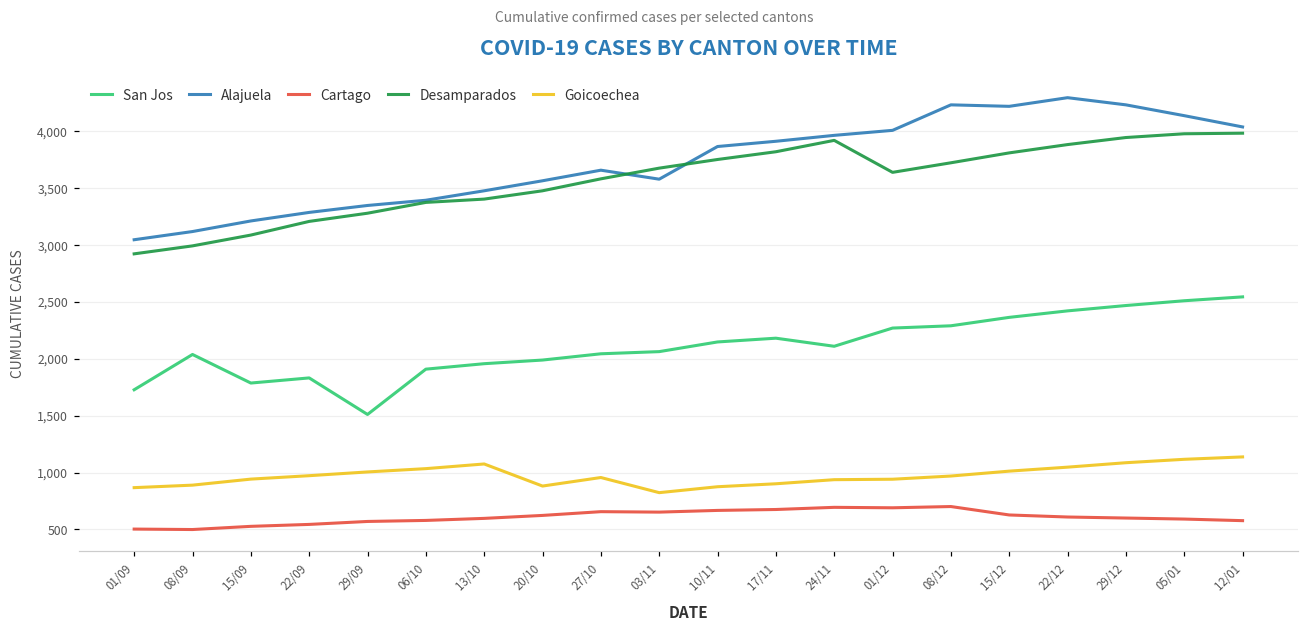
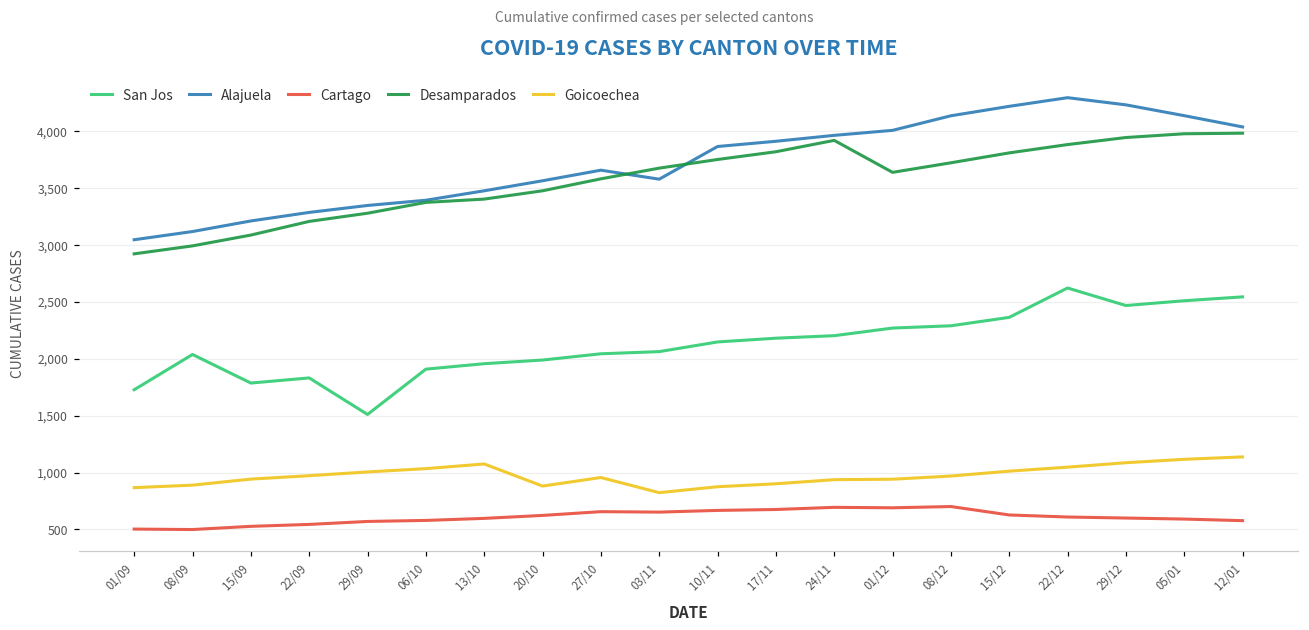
  {
    "San Jos": {
      "01/09": "1,730",
      "08/09": "2,040",
      "15/09": "1,790",
      "22/09": "1,830",
      "29/09": "1,510",
      "06/10": "1,910",
      "13/10": "1,960",
      "20/10": "1,990",
      "27/10": "2,040",
      "03/11": "2,060",
      "10/11": "2,150",
      "17/11": "2,180",
-     "24/11": "2,110",
+     "24/11": "2,200",
      "01/12": "2,270",
      "08/12": "2,290",
      "15/12": "2,360",
-     "22/12": "2,420",
+     "22/12": "2,620",
      "29/12": "2,470",
      "05/01": "2,510",
      "12/01": "2,540"
    },
    "Alajuela": {
      "01/09": "3,050",
      "08/09": "3,120",
      "15/09": "3,210",
      "22/09": "3,290",
      "29/09": "3,350",
      "13/10": "3,480",
      "20/10": "3,560",
      "27/10": "3,660",
      "03/11": "3,580",
      "10/11": "3,860",
      "17/11": "3,910",
      "24/11": "3,960",
      "01/12": "4,010",
-     "08/12": "4,230",
+     "08/12": "4,130",
      "15/12": "4,220",
      "22/12": "4,290",
      "29/12": "4,230",
      "05/01": "4,140",
      "12/01": "4,040"
    },
    "Cartago": {
      "01/09": "500",
      "08/09": "500",
      "15/09": "530",
      "22/09": "540",
      "29/09": "570",
      "06/10": "580",
      "13/10": "600",
      "20/10": "620",
      "27/10": "660",
      "03/11": "650",
      "10/11": "670",
      "17/11": "680",
      "24/11": "690",
      "01/12": "690",
      "08/12": "700",
      "15/12": "630",
      "22/12": "610",
      "29/12": "600",
      "05/01": "590",
      "12/01": "580"
    },
    "Desamparados": {
      "01/09": "2,920",
      "08/09": "2,990",
      "15/09": "3,090",
      "22/09": "3,210",
      "29/09": "3,280",
      "13/10": "3,400",
      "20/10": "3,480",
      "27/10": "3,580",
      "03/11": "3,670",
      "10/11": "3,750",
      "17/11": "3,820",
      "24/11": "3,920",
      "01/12": "3,640",
      "08/12": "3,720",
      "15/12": "3,810",
      "22/12": "3,880",
      "29/12": "3,940",
      "05/01": "3,980",
      "12/01": "3,980"
    },
    "Goicoechea": {
      "01/09": "870",
      "08/09": "890",
      "15/09": "940",
      "22/09": "970",
      "29/09": "1,010",
      "06/10": "1,030",
      "13/10": "1,080",
      "20/10": "880",
      "27/10": "960",
      "03/11": "820",
      "10/11": "880",
      "17/11": "900",
      "24/11": "940",
      "01/12": "940",
      "08/12": "970",
      "15/12": "1,010",
      "22/12": "1,050",
      "29/12": "1,090",
      "05/01": "1,120",
      "12/01": "1,140"
    }
  }
